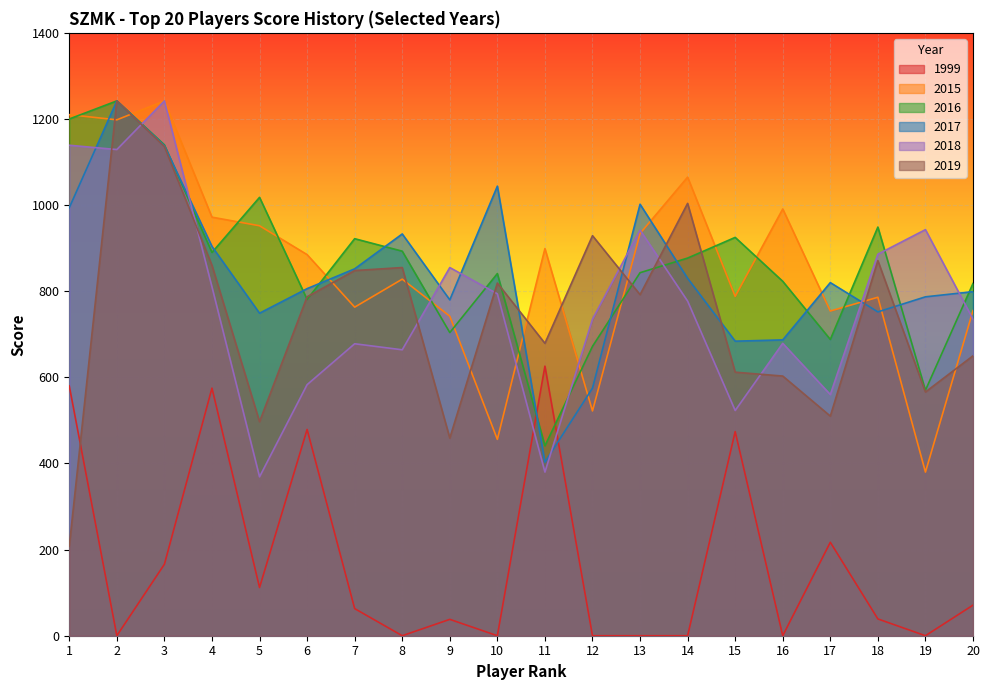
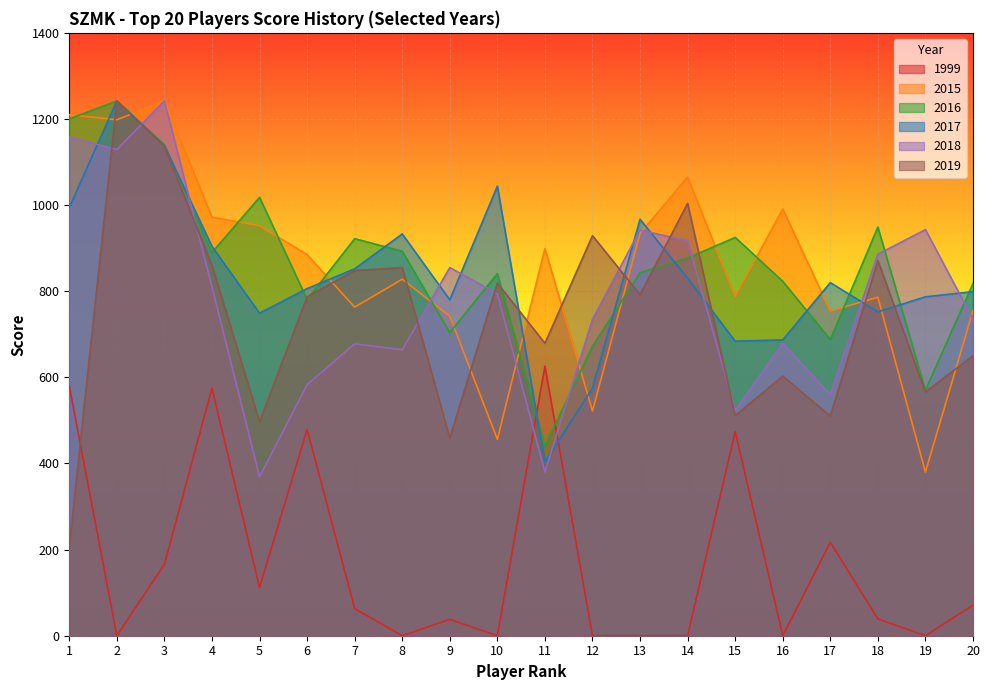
  {
    "1999": {
      "1": 580,
      "2": 0,
      "3": 170,
      "4": 580,
      "5": 110,
      "6": 480,
      "7": 60,
      "8": 0,
      "9": 40,
      "10": 0,
      "11": 630,
      "12": 0,
      "13": 0,
      "14": 0,
      "15": 470,
      "16": 0,
      "17": 220,
      "18": 40,
      "19": 0,
      "20": 70
    },
    "2015": {
      "1": 1210,
      "2": 1200,
      "4": 970,
      "5": 950,
      "6": 890,
      "7": 760,
      "8": 830,
      "9": 740,
      "10": 460,
      "11": 900,
      "12": 520,
      "13": 930,
      "14": 1070,
      "15": 790,
      "16": 990,
      "17": 750,
      "18": 790,
      "19": 380,
      "20": 760
    },
    "2016": {
      "1": 1200,
      "4": 890,
      "5": 1020,
      "6": 780,
      "7": 920,
      "8": 890,
      "9": 700,
      "10": 840,
      "11": 440,
      "12": 670,
      "13": 840,
      "14": 880,
      "15": 930,
      "16": 820,
      "17": 690,
      "18": 950,
      "20": 820
    },
    "2017": {
      "1": 990,
      "4": 900,
      "5": 750,
      "6": 810,
      "8": 930,
      "9": 780,
      "10": 1040,
      "11": 400,
      "12": 580,
-     "13": 1000,
+     "13": 970,
      "14": 830,
      "15": 680,
      "16": 690,
      "17": 820,
      "18": 750,
      "19": 790,
      "20": 800
    },
    "2018": {
-     "1": 1140,
+     "1": 1160,
      "2": 1130,
      "4": 810,
      "5": 370,
      "6": 580,
      "7": 680,
      "8": 660,
      "9": 860,
      "10": 790,
      "11": 380,
      "12": 740,
      "13": 940,
-     "14": 780,
+     "14": 920,
      "15": 520,
      "16": 680,
      "17": 560,
      "18": 890,
      "19": 940,
      "20": 740
    },
    "2019": {
      "1": 210,
      "4": 860,
      "5": 500,
      "6": 790,
      "8": 860,
      "9": 460,
      "10": 820,
      "11": 680,
      "12": 930,
      "13": 790,
      "14": 1000,
-     "15": 610,
+     "15": 510,
      "16": 600,
      "17": 510,
      "18": 870,
      "20": 650
    }
  }
